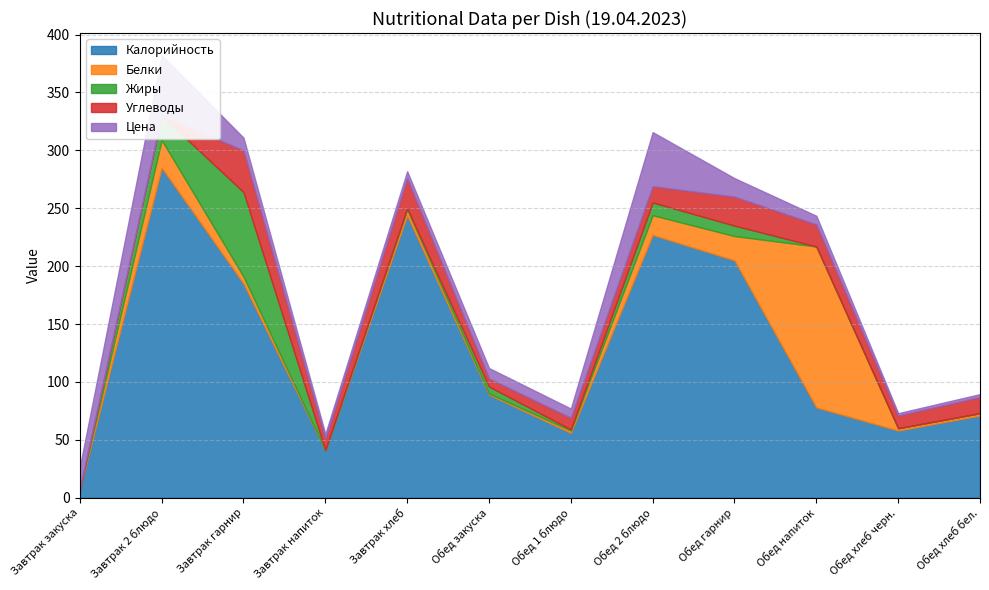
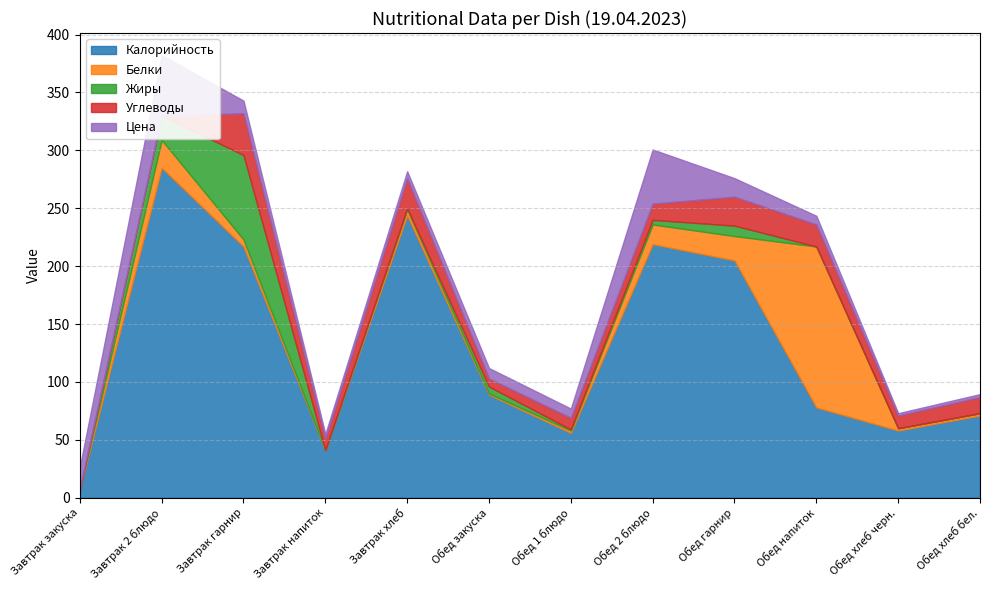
  {
    "Калорийность": {
      "Завтрак 2 блюдо": 285,
-     "Завтрак гарнир": 185,
+     "Завтрак гарнир": 217,
      "Завтрак хлеб": 244,
-     "Обед 2 блюдо": 227,
+     "Обед 2 блюдо": 219,
      "Обед гарнир": 205,
      "Обед напиток": 78
    },
    "Белки": {
      "Завтрак 2 блюдо": 24,
      "Завтрак гарнир": 6,
      "Обед 2 блюдо": 17,
      "Обед гарнир": 21
    },
    "Жиры": {
      "Завтрак гарнир": 73,
      "Обед закуска": 6,
-     "Обед 2 блюдо": 11,
+     "Обед 2 блюдо": 4,
      "Обед гарнир": 9
    },
    "Углеводы": {
      "Завтрак гарнир": 36,
      "Завтрак напиток": 10,
      "Завтрак хлеб": 26,
      "Обед закуска": 7,
      "Обед 1 блюдо": 10,
      "Обед 2 блюдо": 14,
      "Обед гарнир": 25,
      "Обед напиток": 19,
      "Обед хлеб бел.": 14
    },
    "Цена": {
      "Завтрак закуска": 19,
      "Завтрак гарнир": 11,
      "Завтрак напиток": 4,
      "Завтрак хлеб": 6,
      "Обед закуска": 9,
      "Обед 1 блюдо": 8,
      "Обед 2 блюдо": 47,
      "Обед гарнир": 16,
      "Обед напиток": 8,
      "Обед хлеб бел.": 3
    }
  }
